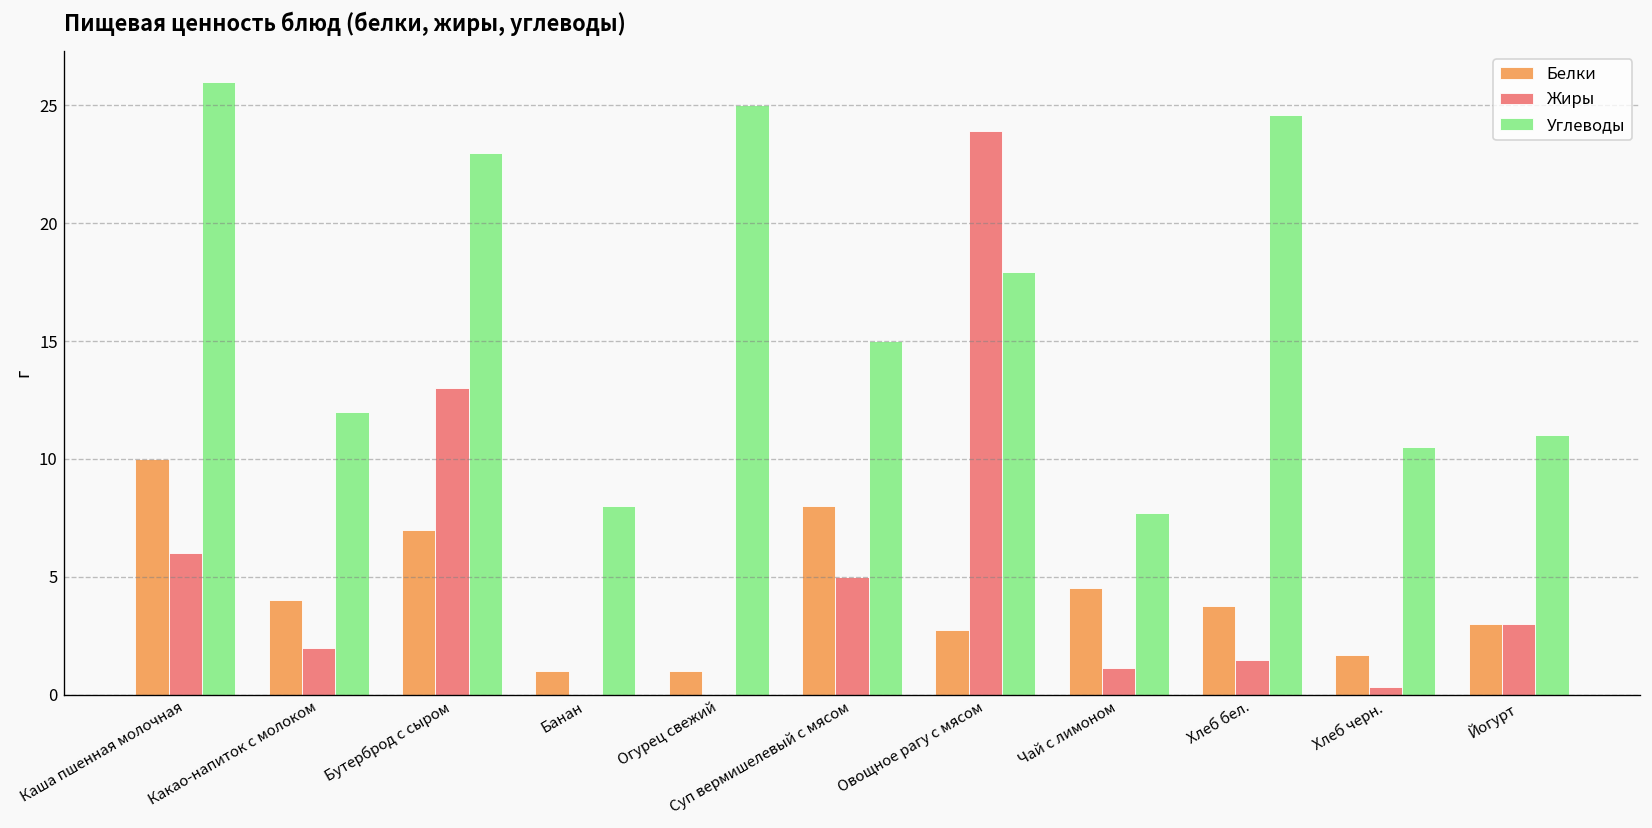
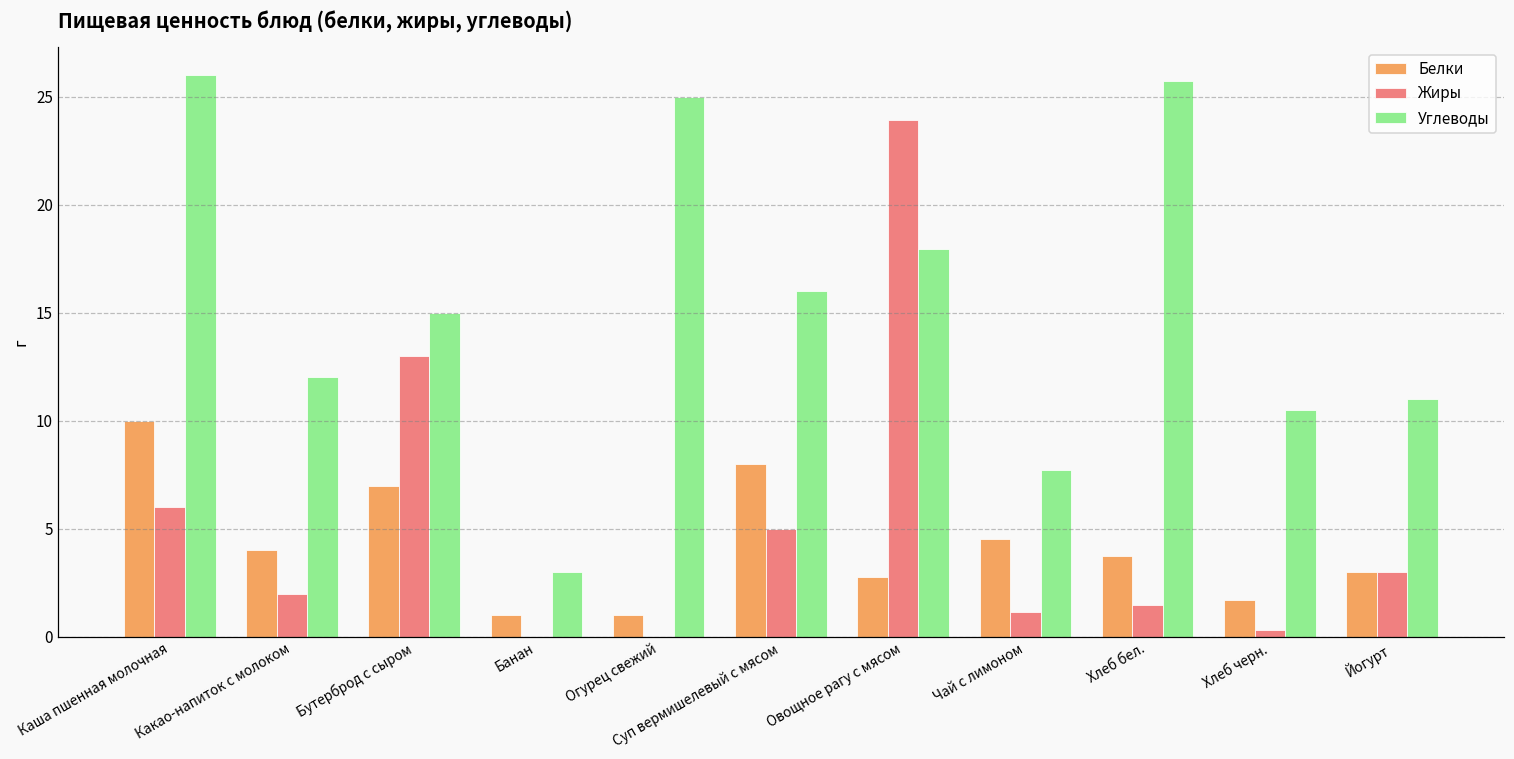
  {
    "Углеводы": {
      "Каша пшенная молочная": 26.0,
      "Какао-напиток с молоком": 12.0,
-     "Бутерброд с сыром": 23,
-     "Банан": 8,
+     "Бутерброд с сыром": 15,
+     "Банан": 3,
      "Огурец свежий": 25.0,
-     "Суп вермишелевый с мясом": 15,
+     "Суп вермишелевый с мясом": 16,
      "Овощное рагу с мясом": 17.9,
      "Чай с лимоном": 7.7,
-     "Хлеб бел.": 24.6,
+     "Хлеб бел.": 25.7,
      "Хлеб черн.": 10.5,
      "Йогурт": 11.0
    }
  }
